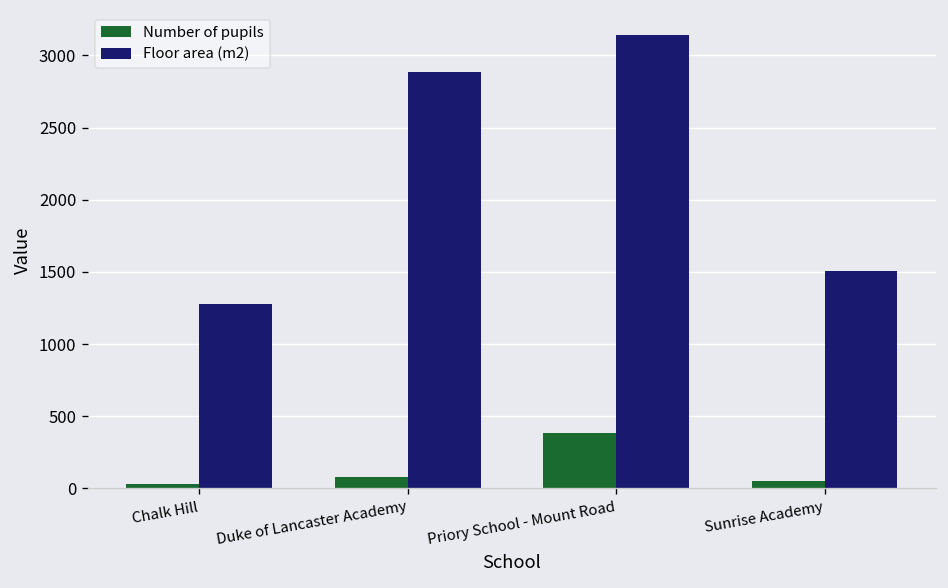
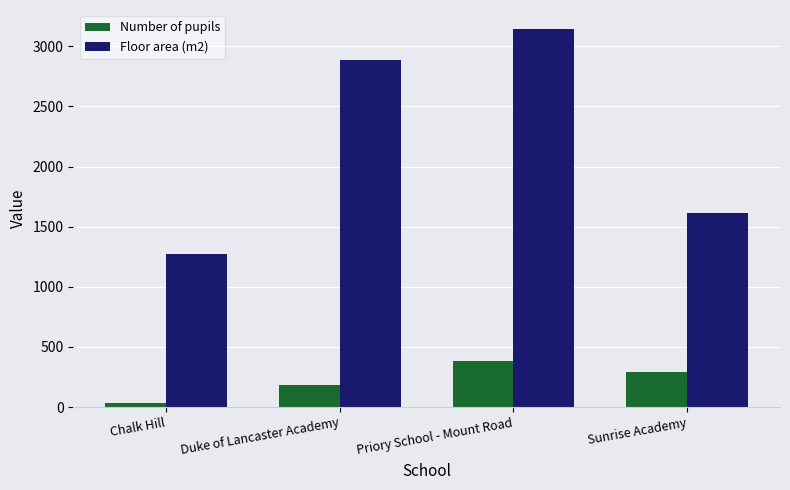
  {
    "Number of pupils": {
      "Chalk Hill": 30,
-     "Duke of Lancaster Academy": 80,
+     "Duke of Lancaster Academy": 180,
      "Priory School - Mount Road": 390,
-     "Sunrise Academy": 50
+     "Sunrise Academy": 290
    },
    "Floor area (m2)": {
      "Chalk Hill": 1280,
      "Duke of Lancaster Academy": 2890,
      "Priory School - Mount Road": 3140,
-     "Sunrise Academy": 1510
+     "Sunrise Academy": 1610
    }
  }
